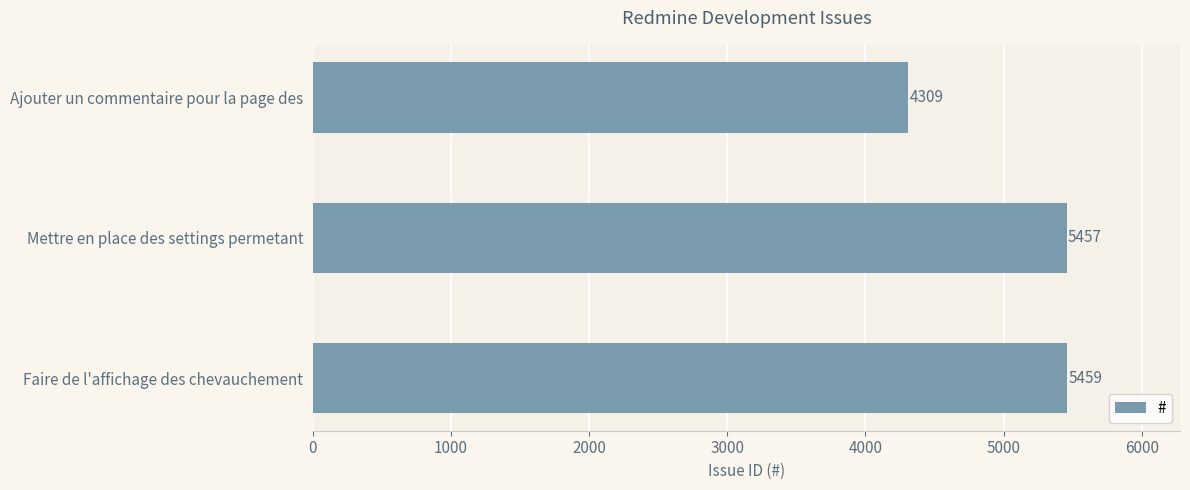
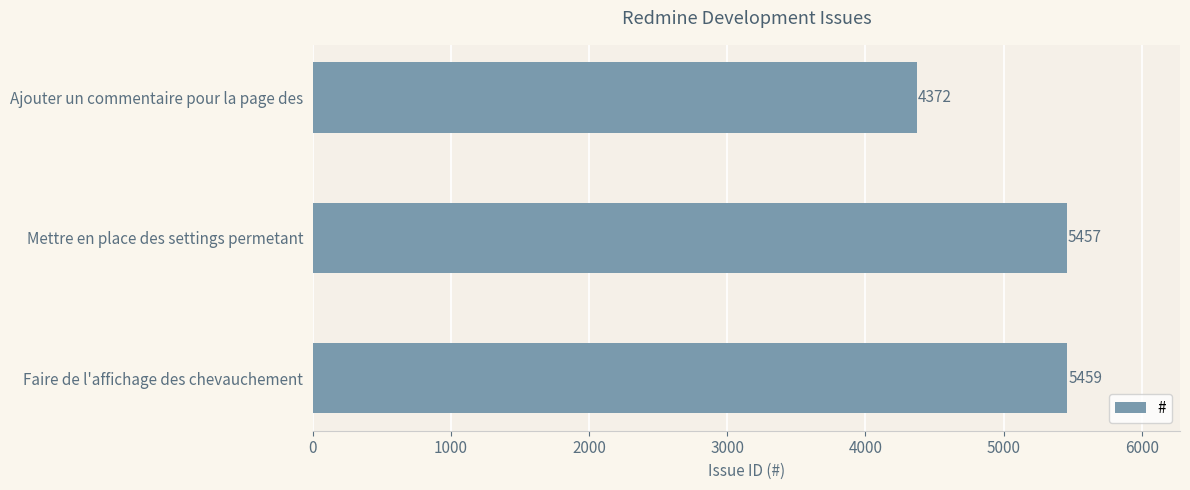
  {
-   "Ajouter un commentaire pour la page des": 4309,
+   "Ajouter un commentaire pour la page des": 4372,
    "Mettre en place des settings permetant": 5457,
    "Faire de l'affichage des chevauchement": 5459
  }
